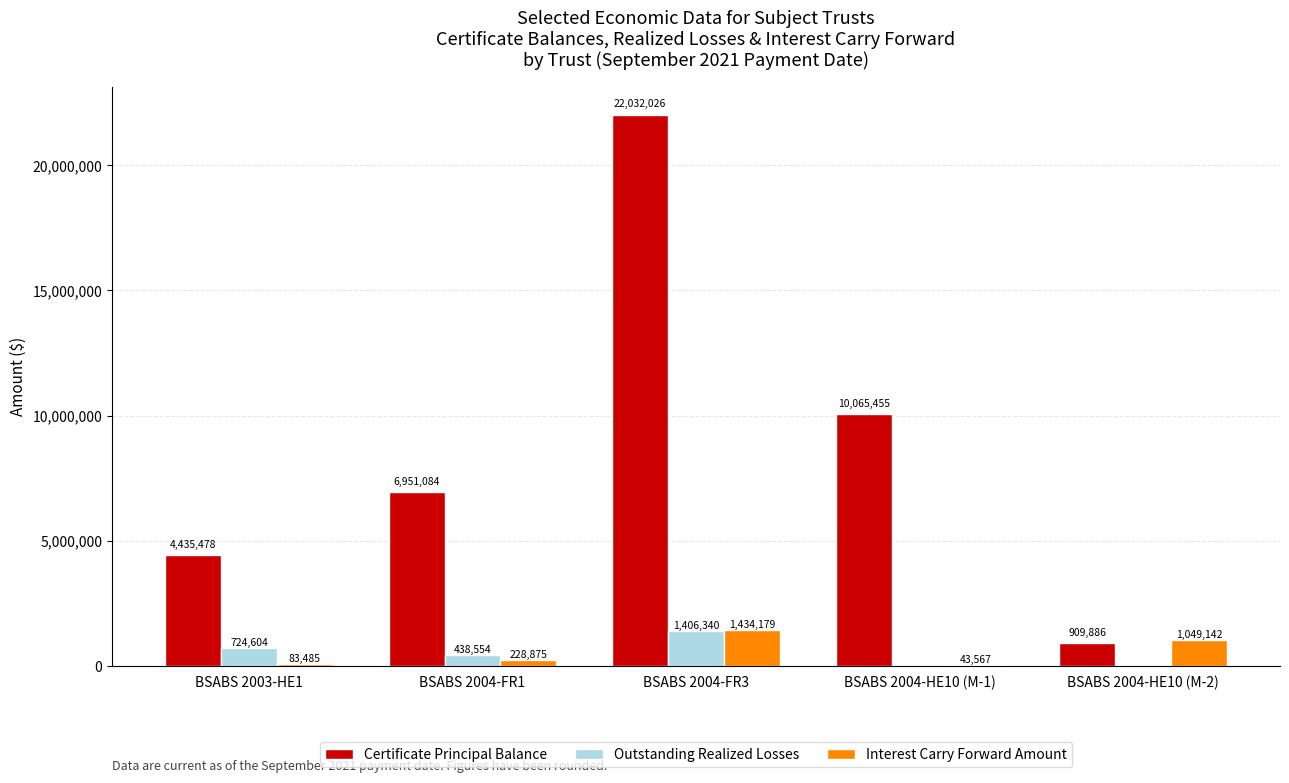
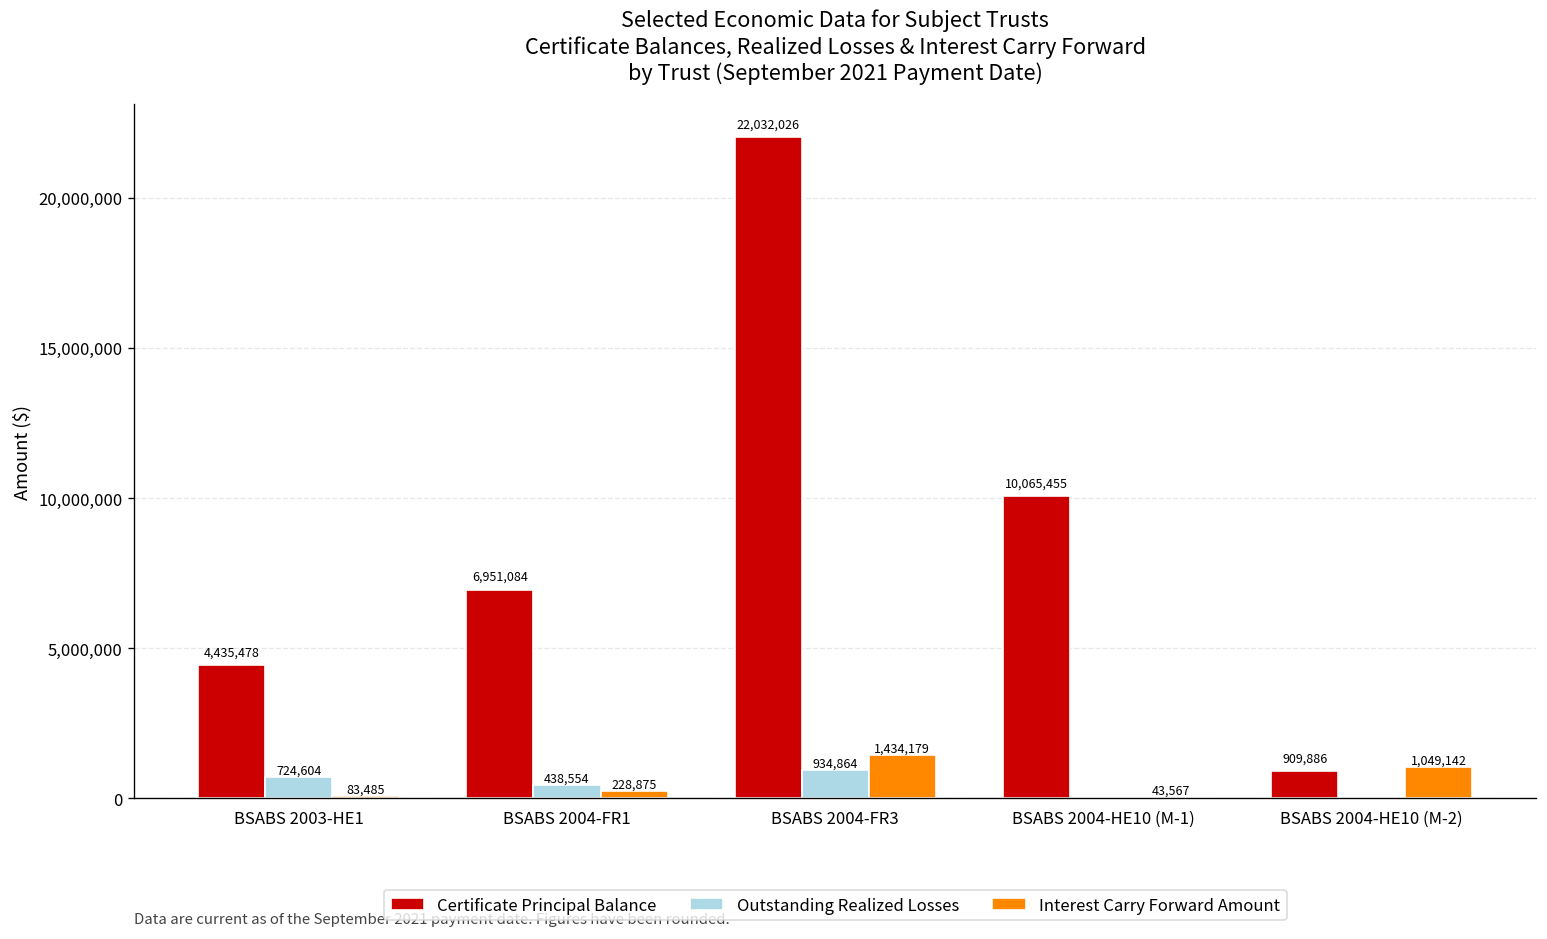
  {
    "Certificate Principal Balance": {
      "BSABS 2003-HE1": "4,435,478",
      "BSABS 2004-FR1": "6,951,084",
      "BSABS 2004-FR3": "22,032,026",
      "BSABS 2004-HE10 (M-1)": "10,065,455",
      "BSABS 2004-HE10 (M-2)": "909,886"
    },
    "Outstanding Realized Losses": {
      "BSABS 2003-HE1": "724,604",
      "BSABS 2004-FR1": "438,554",
-     "BSABS 2004-FR3": "1,406,340"
+     "BSABS 2004-FR3": "934,864"
    },
    "Interest Carry Forward Amount": {
      "BSABS 2003-HE1": "83,485",
      "BSABS 2004-FR1": "228,875",
      "BSABS 2004-FR3": "1,434,179",
      "BSABS 2004-HE10 (M-1)": "43,567",
      "BSABS 2004-HE10 (M-2)": "1,049,142"
    }
  }
